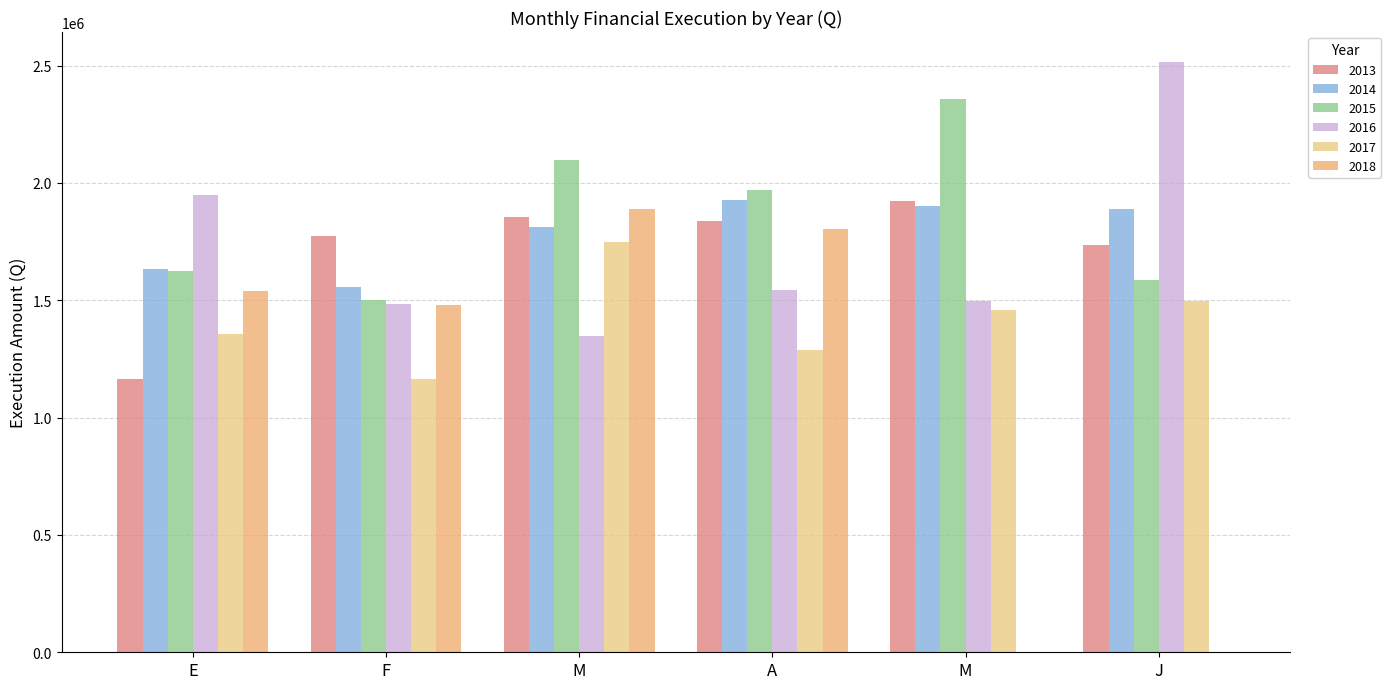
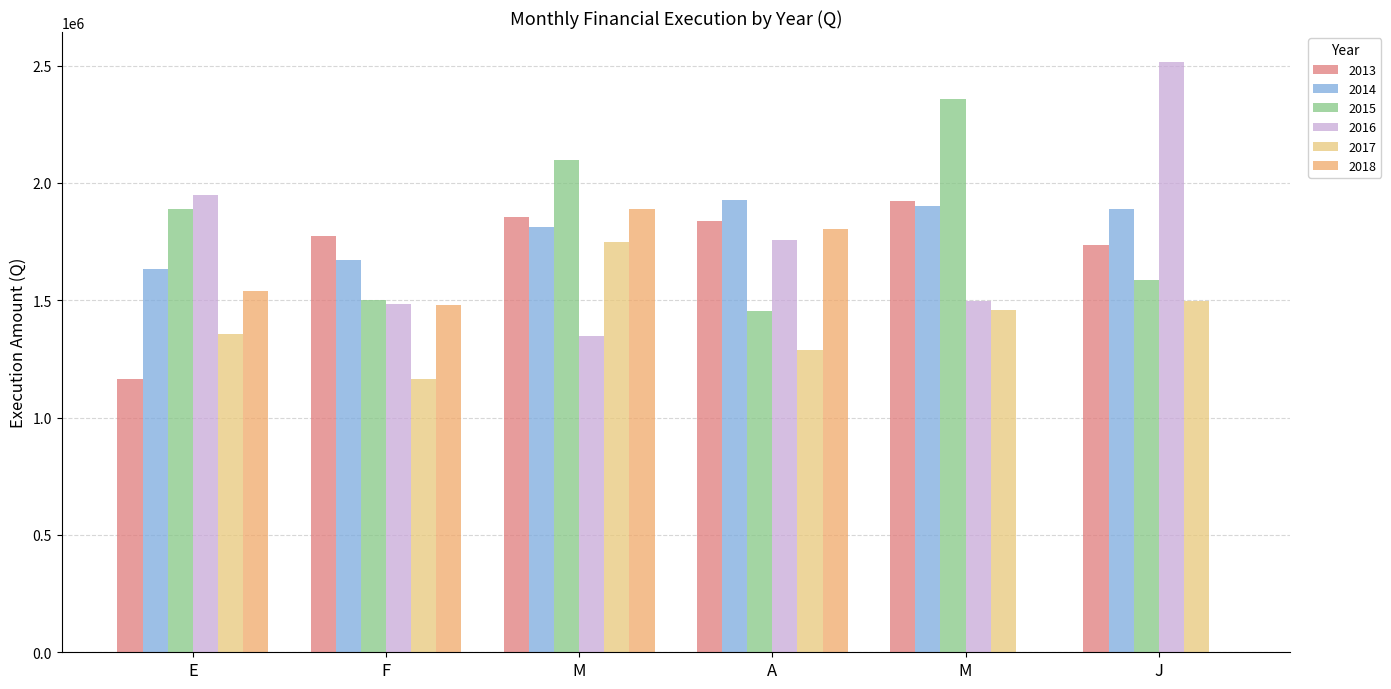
  {
    "2014": {
      "E": 1630000,
-     "F": 1560000,
+     "F": 1670000,
      "A": 1930000,
      "J": 1890000
    },
    "2015": {
-     "E": 1630000,
+     "E": 1890000,
      "F": 1500000,
-     "A": 1970000,
+     "A": 1450000,
      "J": 1580000
    },
    "2016": {
      "E": 1950000,
      "F": 1490000,
-     "A": 1540000,
+     "A": 1760000,
      "J": 2520000
    }
  }
